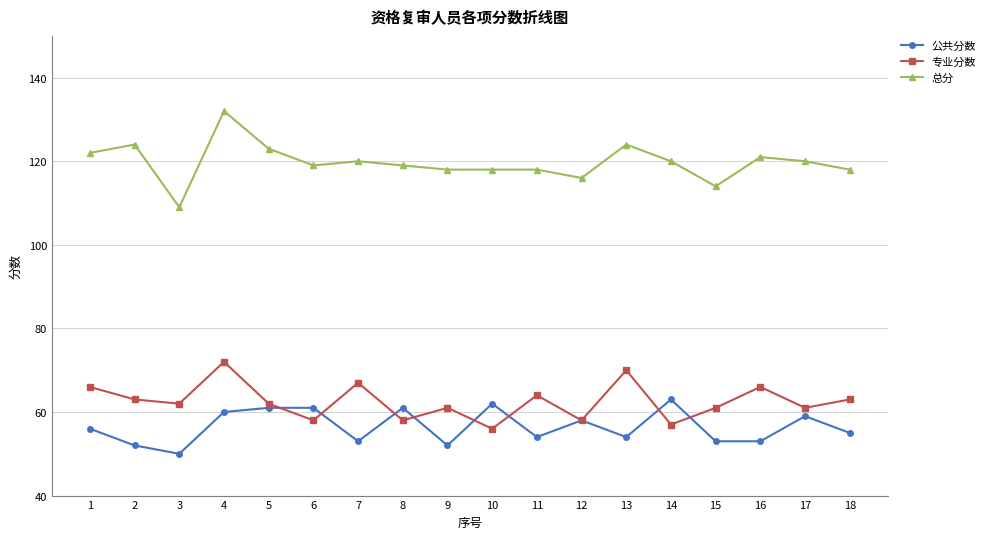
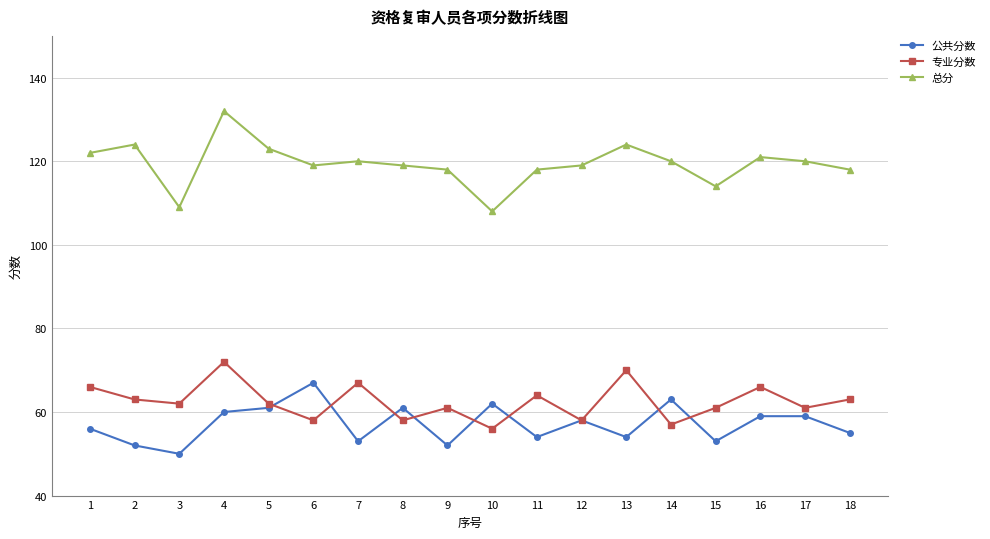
  {
    "公共分数": {
      "1": 56,
      "2": 52,
      "3": 50,
      "4": 60,
      "5": 61,
-     "6": 61,
+     "6": 67,
      "7": 53,
      "8": 61,
      "9": 52,
      "10": 62,
      "11": 54,
      "13": 54,
      "14": 63,
      "15": 53,
-     "16": 53,
+     "16": 59,
      "17": 59,
      "18": 55
    },
    "专业分数": {
      "1": 66,
      "2": 63,
      "3": 62,
      "4": 72,
      "5": 62,
      "6": 58,
      "7": 67,
      "8": 58,
      "9": 61,
      "10": 56,
      "11": 64,
      "13": 70,
      "14": 57,
      "15": 61,
      "16": 66,
      "17": 61,
      "18": 63
    },
    "总分": {
      "1": 122,
      "2": 124,
      "3": 109,
      "4": 132,
      "5": 123,
      "6": 119,
      "7": 120,
      "8": 119,
      "9": 118,
-     "10": 118,
+     "10": 108,
      "11": 118,
-     "12": 116,
+     "12": 119,
      "13": 124,
      "14": 120,
      "15": 114,
      "16": 121,
      "17": 120,
      "18": 118
    }
  }
